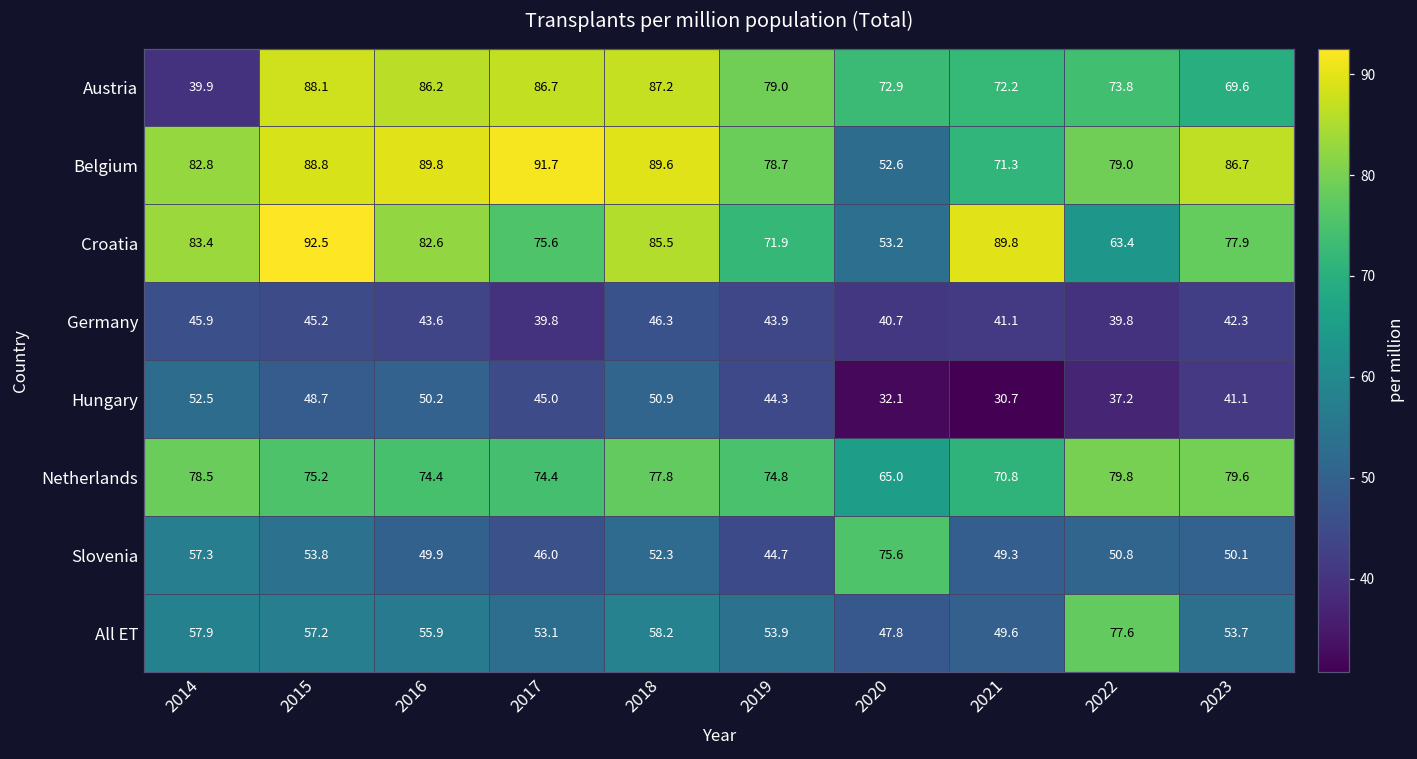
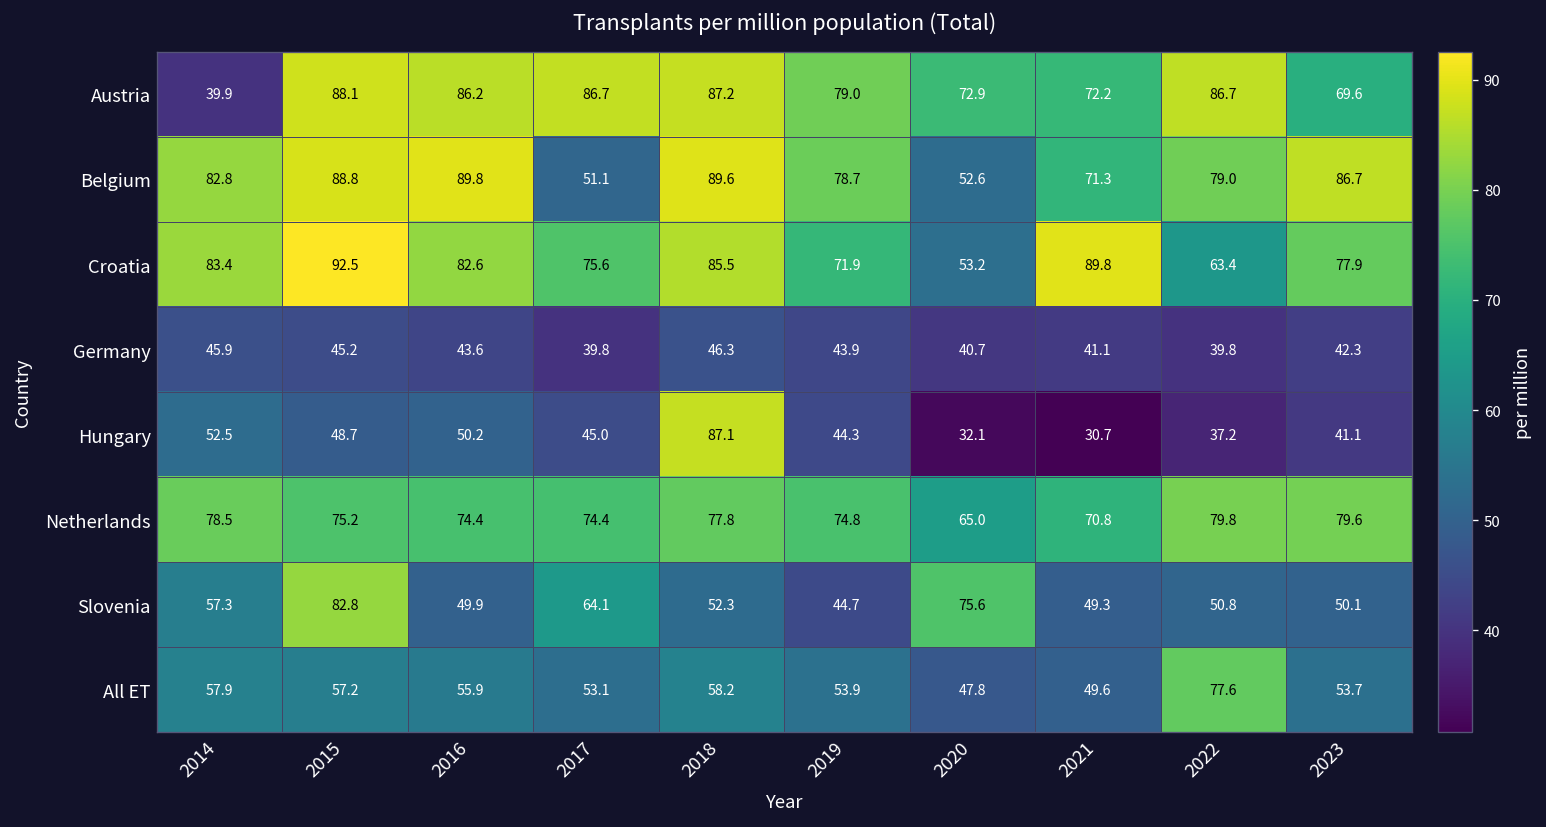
  {
    "Austria": {
      "2014": 39.9,
      "2015": 88.1,
      "2016": 86.2,
      "2017": 86.7,
      "2018": 87.2,
      "2019": 79.0,
      "2020": 72.9,
      "2021": 72.2,
-     "2022": 73.8,
+     "2022": 86.7,
      "2023": 69.6
    },
    "Belgium": {
      "2014": 82.8,
      "2015": 88.8,
      "2016": 89.8,
-     "2017": 91.7,
+     "2017": 51.1,
      "2018": 89.6,
      "2019": 78.7,
      "2020": 52.6,
      "2021": 71.3,
      "2022": 79.0,
      "2023": 86.7
    },
    "Croatia": {
      "2014": 83.4,
      "2015": 92.5,
      "2016": 82.6,
      "2017": 75.6,
      "2018": 85.5,
      "2019": 71.9,
      "2020": 53.2,
      "2021": 89.8,
      "2022": 63.4,
      "2023": 77.9
    },
    "Germany": {
      "2014": 45.9,
      "2015": 45.2,
      "2016": 43.6,
      "2017": 39.8,
      "2018": 46.3,
      "2019": 43.9,
      "2020": 40.7,
      "2021": 41.1,
      "2022": 39.8,
      "2023": 42.3
    },
    "Hungary": {
      "2014": 52.5,
      "2015": 48.7,
      "2016": 50.2,
      "2017": 45.0,
-     "2018": 50.9,
+     "2018": 87.1,
      "2019": 44.3,
      "2020": 32.1,
      "2021": 30.7,
      "2022": 37.2,
      "2023": 41.1
    },
    "Netherlands": {
      "2014": 78.5,
      "2015": 75.2,
      "2016": 74.4,
      "2017": 74.4,
      "2018": 77.8,
      "2019": 74.8,
      "2020": 65.0,
      "2021": 70.8,
      "2022": 79.8,
      "2023": 79.6
    },
    "Slovenia": {
      "2014": 57.3,
-     "2015": 53.8,
+     "2015": 82.8,
      "2016": 49.9,
-     "2017": 46.0,
+     "2017": 64.1,
      "2018": 52.3,
      "2019": 44.7,
      "2020": 75.6,
      "2021": 49.3,
      "2022": 50.8,
      "2023": 50.1
    },
    "All ET": {
      "2014": 57.9,
      "2015": 57.2,
      "2016": 55.9,
      "2017": 53.1,
      "2018": 58.2,
      "2019": 53.9,
      "2020": 47.8,
      "2021": 49.6,
      "2022": 77.6,
      "2023": 53.7
    }
  }
